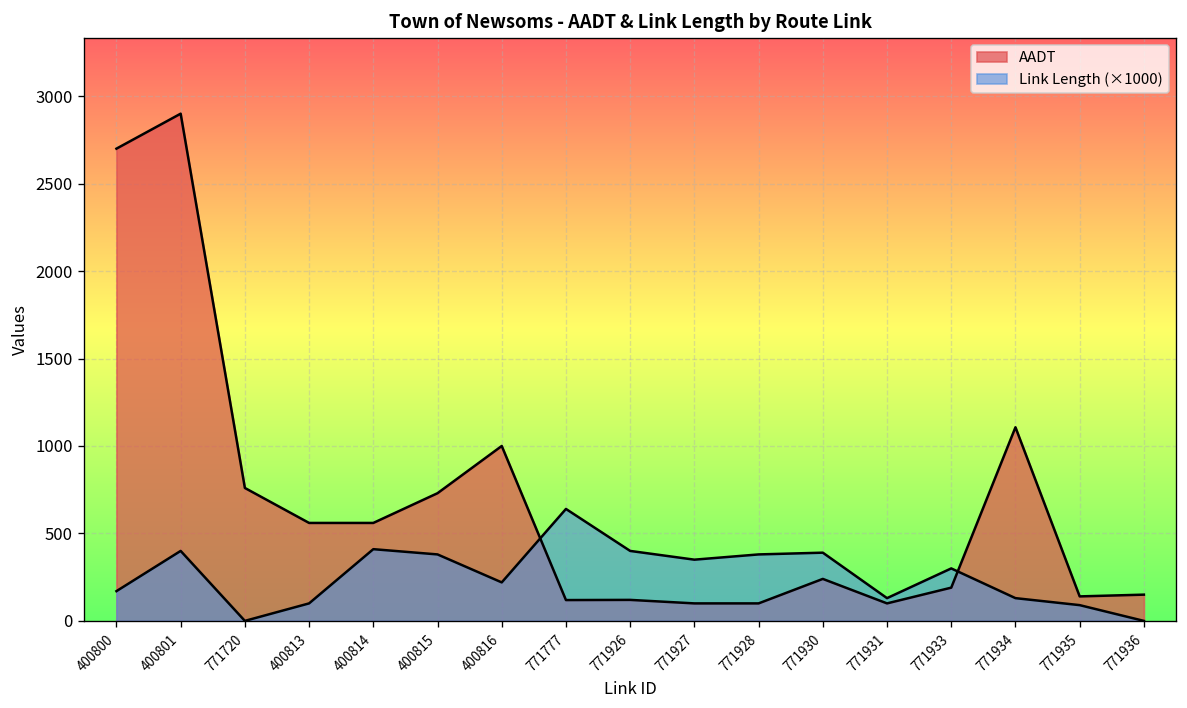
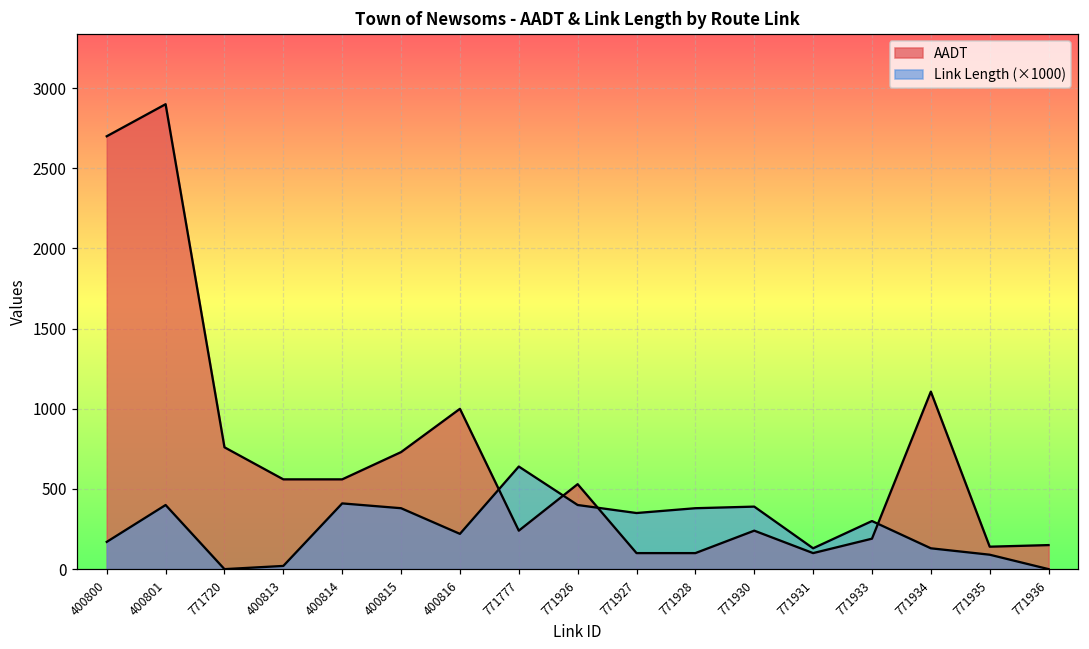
  {
    "AADT": {
      "400800": 2700,
      "400801": 2900,
      "771720": 760,
      "400813": 560,
      "400814": 560,
      "400815": 730,
      "400816": 1000,
-     "771777": 120,
-     "771926": 120,
+     "771777": 240,
+     "771926": 530,
      "771927": 100,
      "771928": 100,
      "771930": 240,
      "771931": 100,
      "771933": 190,
      "771934": 1110,
      "771935": 140,
      "771936": 150
    },
    "Link Length (×1000)": {
      "400800": 170,
      "400801": 400,
      "771720": 0,
-     "400813": 100,
+     "400813": 20,
      "400814": 410,
      "400815": 380,
      "400816": 220,
      "771777": 640,
      "771926": 400,
      "771927": 350,
      "771928": 380,
      "771930": 390,
      "771931": 130,
      "771933": 300,
      "771934": 130,
      "771935": 90,
      "771936": 0
    }
  }
